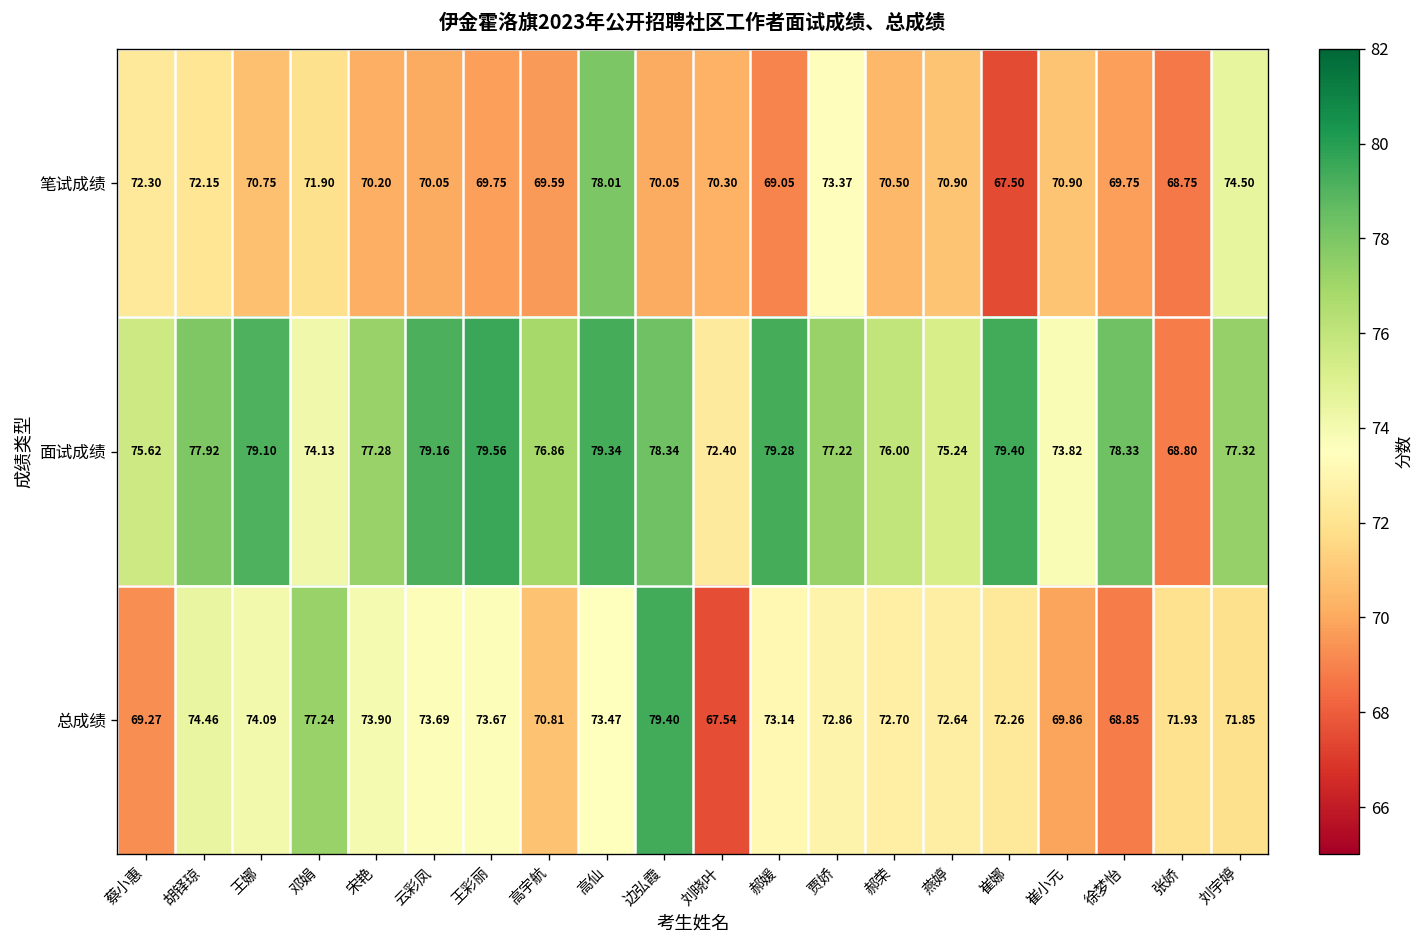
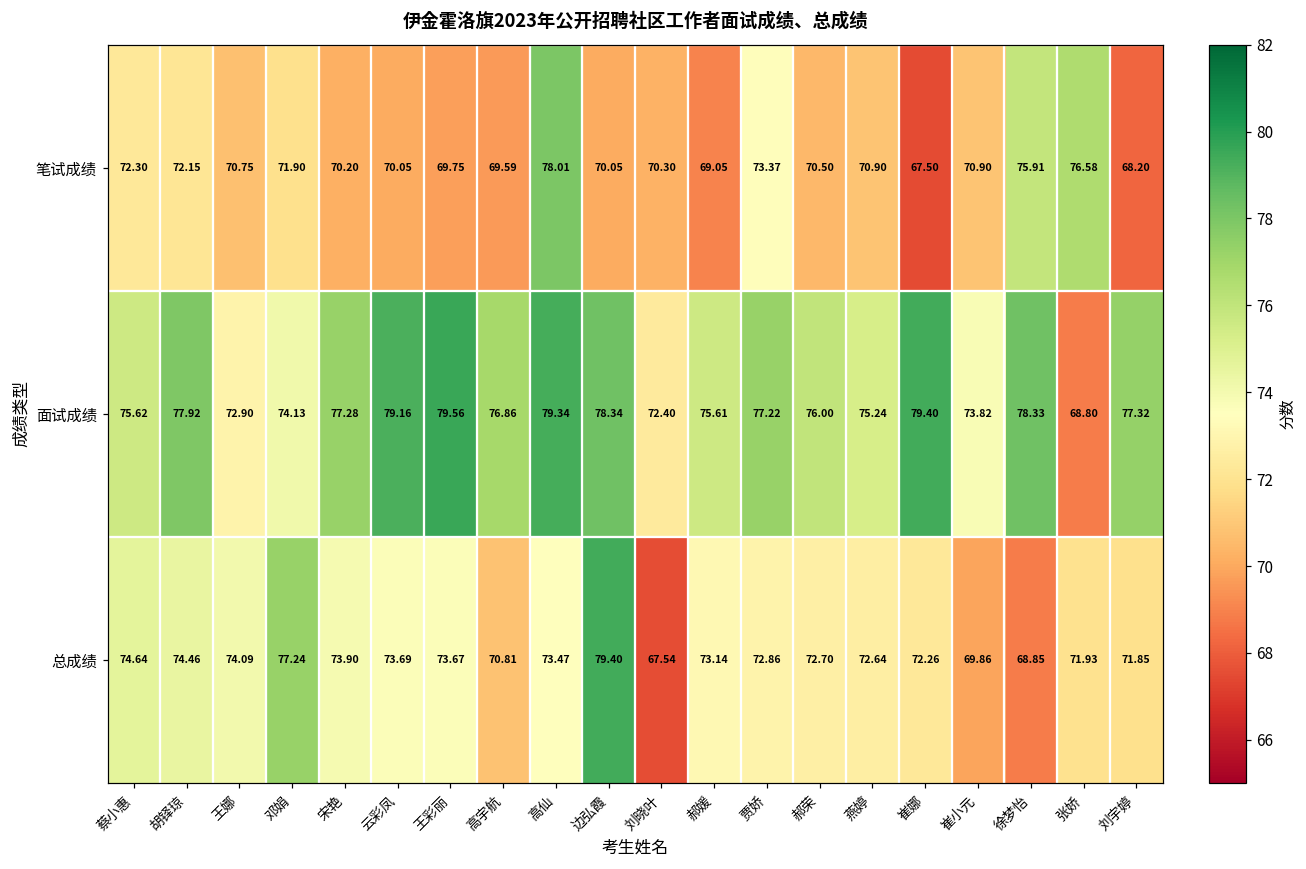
  {
    "笔试成绩": {
      "蔡小惠": 72.30,
      "胡铎琼": 72.15,
      "王娜": 70.75,
      "邓娟": 71.90,
      "宋艳": 70.20,
      "云彩凤": 70.05,
      "王彩丽": 69.75,
      "高宇航": 69.59,
      "高仙": 78.01,
      "边弘霞": 70.05,
      "刘晓叶": 70.30,
      "郝媛": 69.05,
      "贾娇": 73.37,
      "郝荣": 70.50,
      "燕婷": 70.90,
      "崔娜": 67.50,
      "崔小元": 70.90,
-     "徐梦怡": 69.75,
-     "张娇": 68.75,
-     "刘宇婷": 74.50
+     "徐梦怡": 75.91,
+     "张娇": 76.58,
+     "刘宇婷": 68.20
    },
    "面试成绩": {
      "蔡小惠": 75.62,
      "胡铎琼": 77.92,
-     "王娜": 79.10,
+     "王娜": 72.90,
      "邓娟": 74.13,
      "宋艳": 77.28,
      "云彩凤": 79.16,
      "王彩丽": 79.56,
      "高宇航": 76.86,
      "高仙": 79.34,
      "边弘霞": 78.34,
      "刘晓叶": 72.40,
-     "郝媛": 79.28,
+     "郝媛": 75.61,
      "贾娇": 77.22,
      "郝荣": 76.00,
      "燕婷": 75.24,
      "崔娜": 79.40,
      "崔小元": 73.82,
      "徐梦怡": 78.33,
      "张娇": 68.80,
      "刘宇婷": 77.32
    },
    "总成绩": {
-     "蔡小惠": 69.27,
+     "蔡小惠": 74.64,
      "胡铎琼": 74.46,
      "王娜": 74.09,
      "邓娟": 77.24,
      "宋艳": 73.90,
      "云彩凤": 73.69,
      "王彩丽": 73.67,
      "高宇航": 70.81,
      "高仙": 73.47,
      "边弘霞": 79.40,
      "刘晓叶": 67.54,
      "郝媛": 73.14,
      "贾娇": 72.86,
      "郝荣": 72.70,
      "燕婷": 72.64,
      "崔娜": 72.26,
      "崔小元": 69.86,
      "徐梦怡": 68.85,
      "张娇": 71.93,
      "刘宇婷": 71.85
    }
  }
